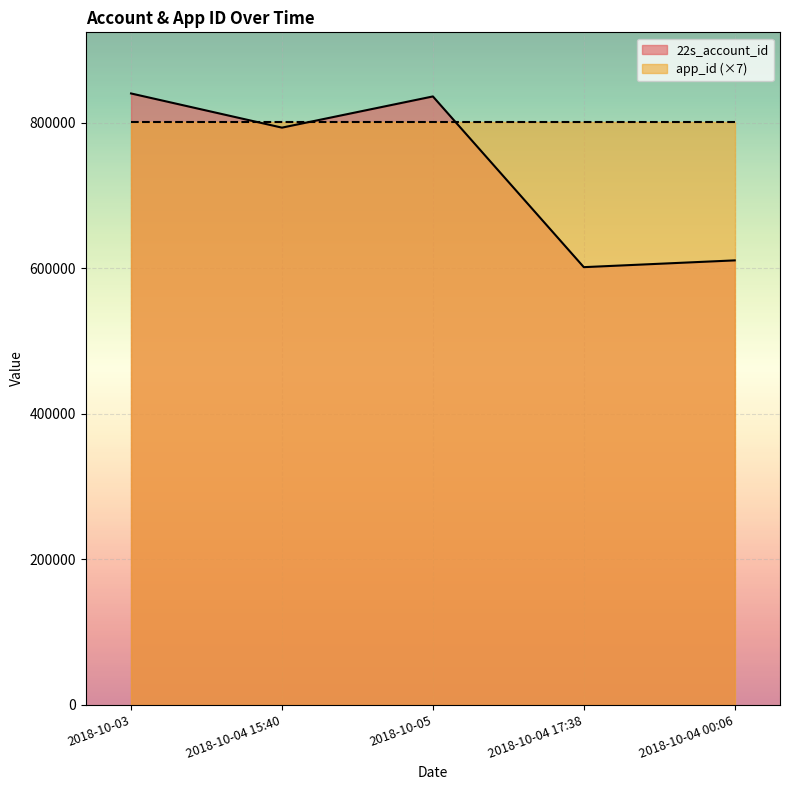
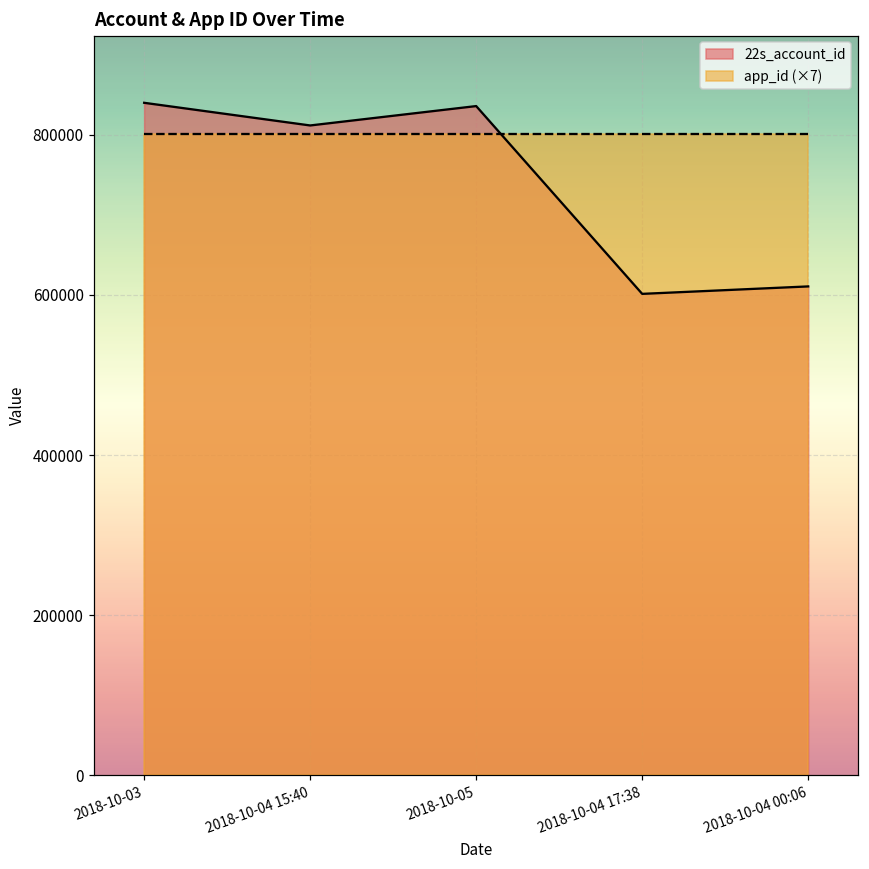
  {
    "22s_account_id": {
      "2018-10-03": 840000,
-     "2018-10-04 15:40": 790000,
+     "2018-10-04 15:40": 810000,
      "2018-10-05": 840000,
      "2018-10-04 17:38": 600000,
      "2018-10-04 00:06": 610000
    },
    "app_id (×7)": {
      "2018-10-03": 800000,
      "2018-10-04 15:40": 800000,
      "2018-10-05": 800000,
      "2018-10-04 17:38": 800000,
      "2018-10-04 00:06": 800000
    }
  }
